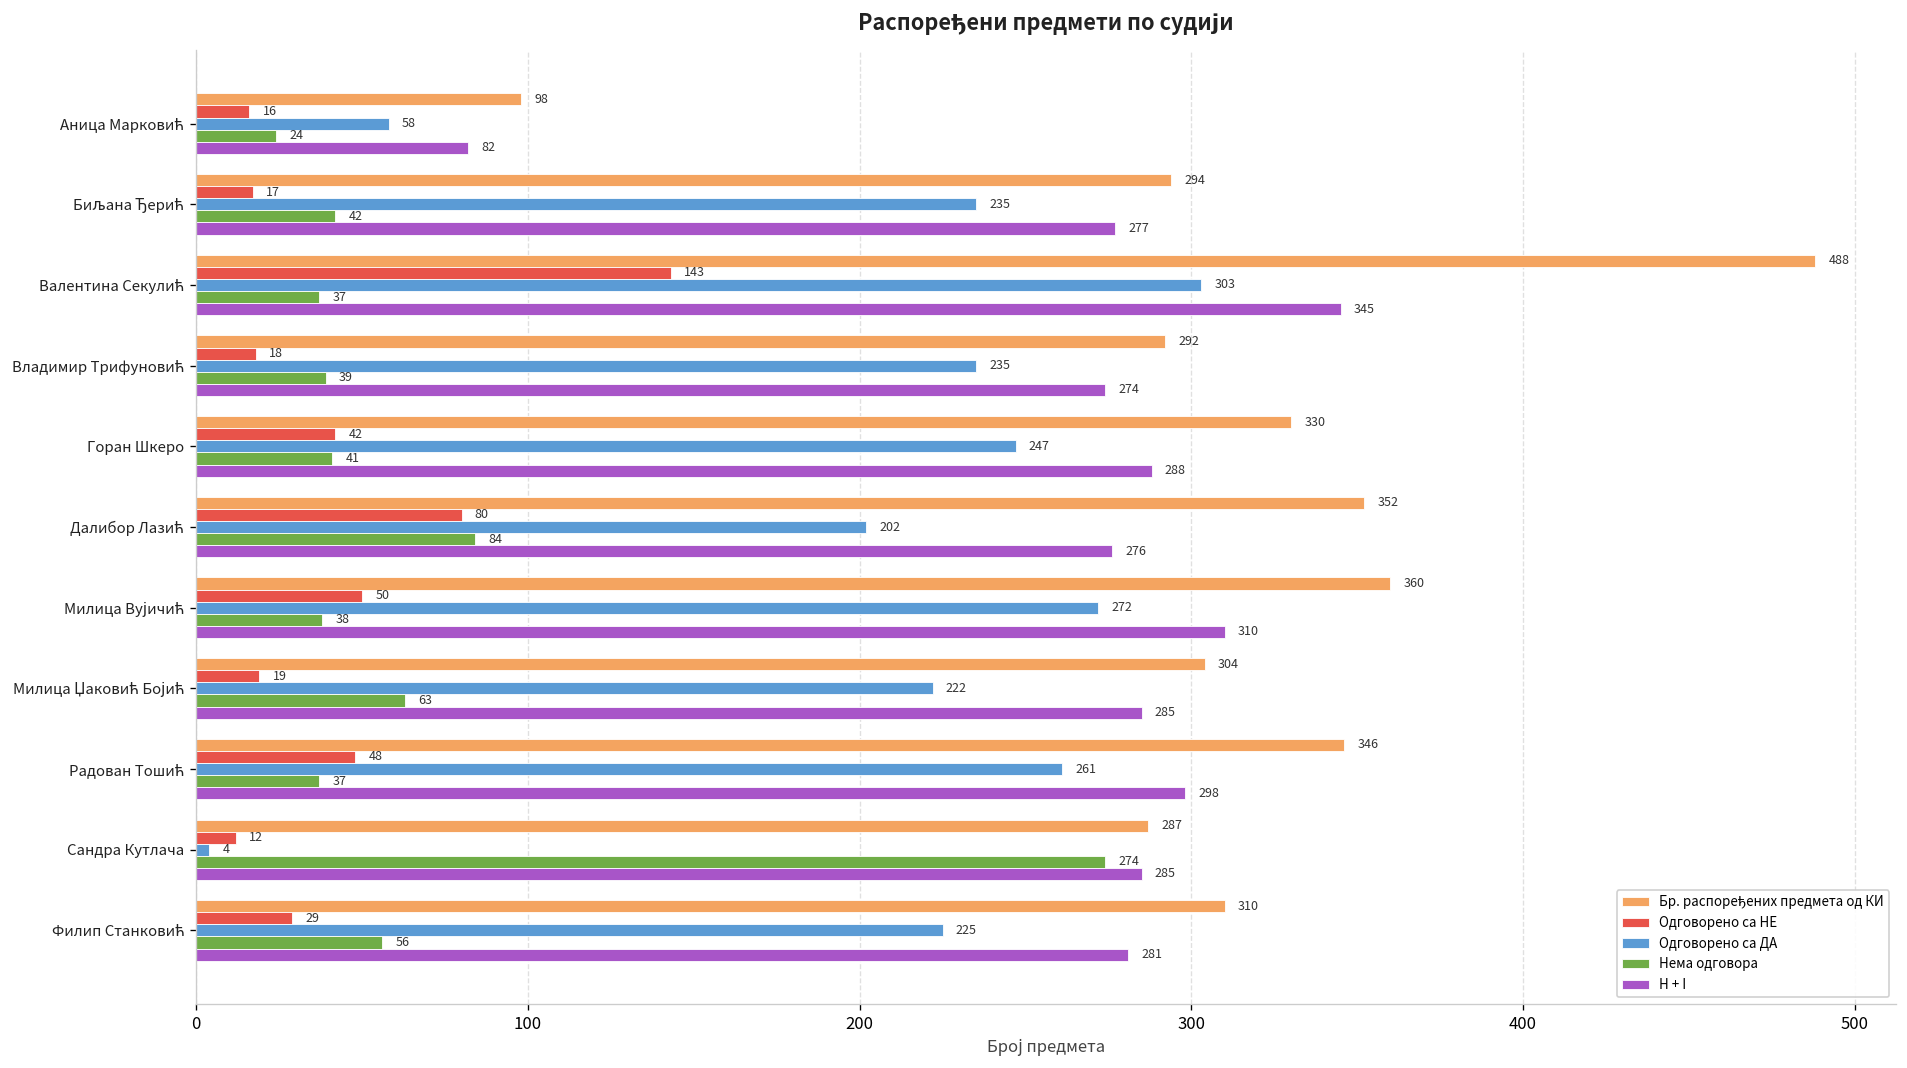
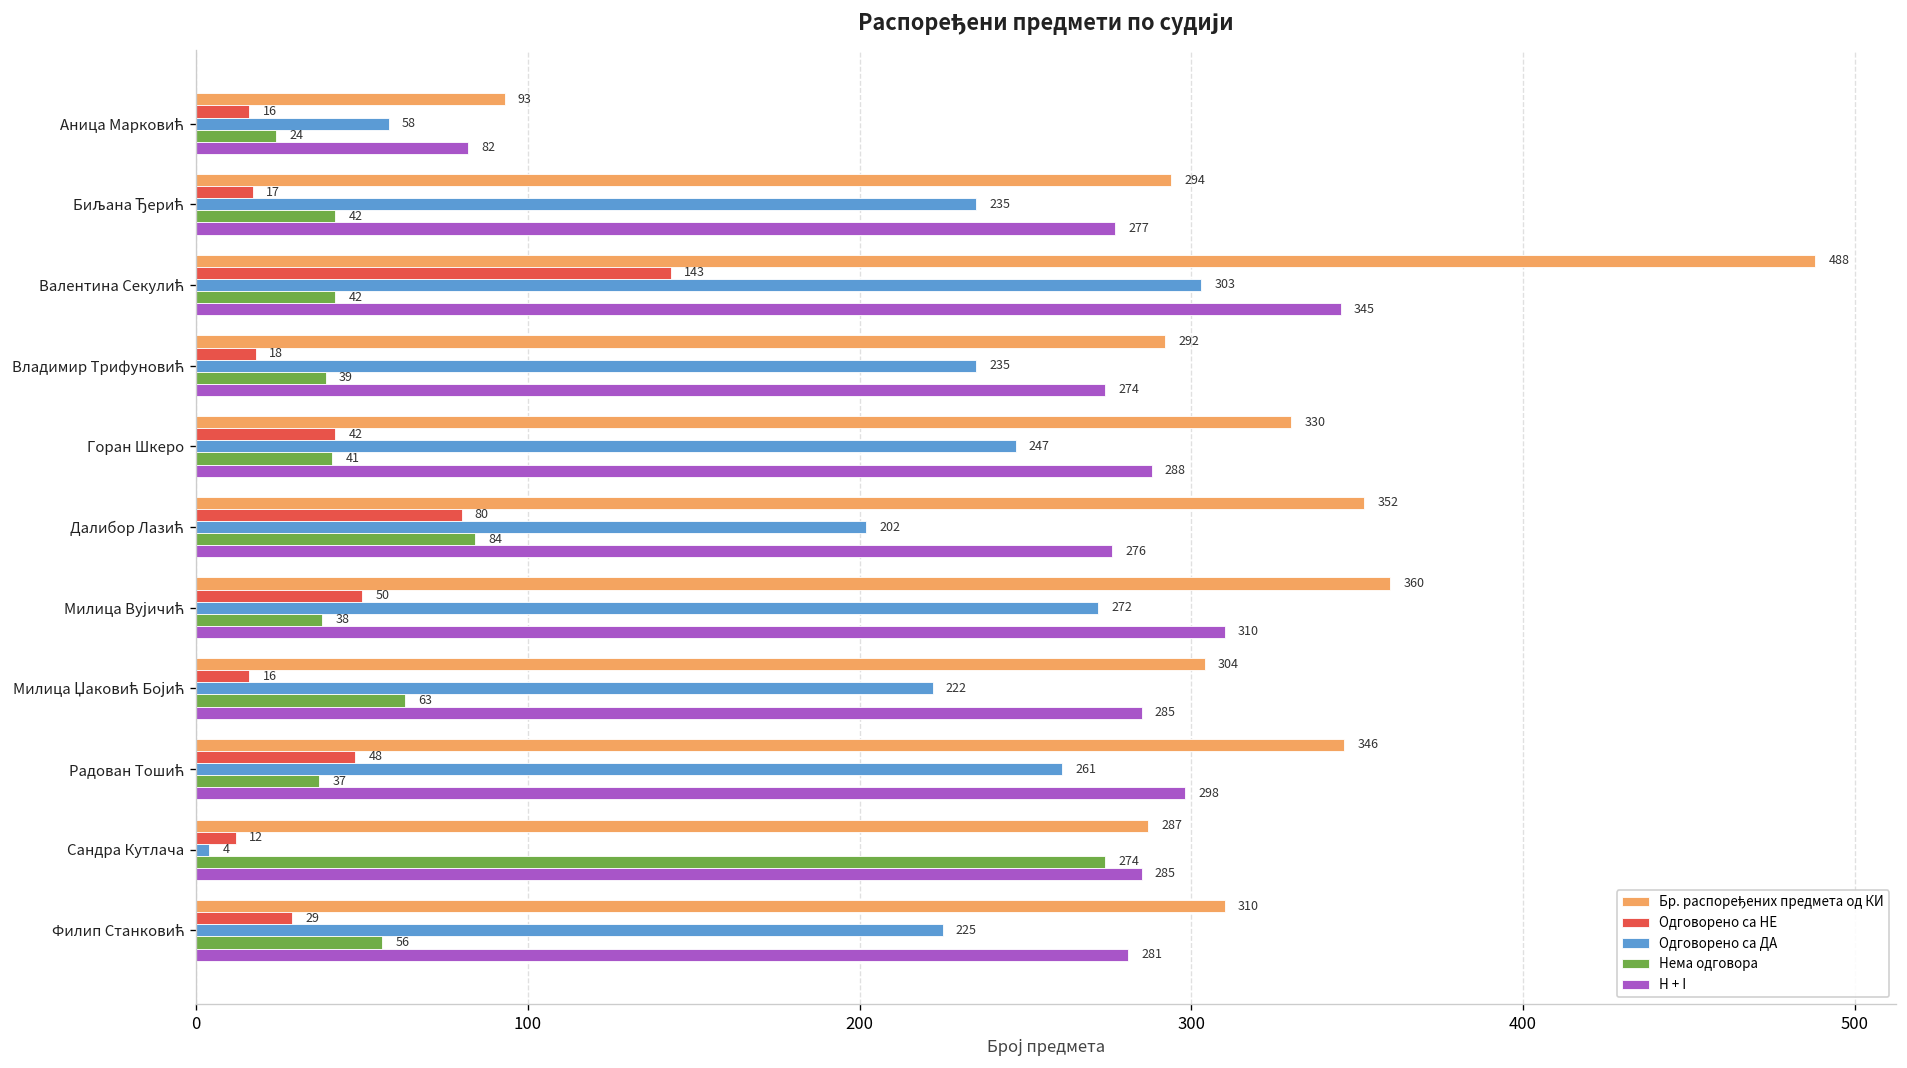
  {
    "Бр. распоређених предмета од КИ": {
-     "Аница Марковић": 98,
+     "Аница Марковић": 93,
      "Биљана Ђерић": 294,
      "Валентина Секулић": 488,
      "Владимир Трифуновић": 292,
      "Горан Шкеро": 330,
      "Далибор Лазић": 352,
      "Милица Вујичић": 360,
      "Милица Џаковић Бојић": 304,
      "Радован Тошић": 346,
      "Сандра Кутлача": 287,
      "Филип Станковић": 310
    },
    "Одговорено са НЕ": {
      "Аница Марковић": 16,
      "Биљана Ђерић": 17,
      "Валентина Секулић": 143,
      "Владимир Трифуновић": 18,
      "Горан Шкеро": 42,
      "Далибор Лазић": 80,
      "Милица Вујичић": 50,
-     "Милица Џаковић Бојић": 19,
+     "Милица Џаковић Бојић": 16,
      "Радован Тошић": 48,
      "Сандра Кутлача": 12,
      "Филип Станковић": 29
    },
    "Одговорено са ДА": {
      "Аница Марковић": 58,
      "Биљана Ђерић": 235,
      "Валентина Секулић": 303,
      "Владимир Трифуновић": 235,
      "Горан Шкеро": 247,
      "Далибор Лазић": 202,
      "Милица Вујичић": 272,
      "Милица Џаковић Бојић": 222,
      "Радован Тошић": 261,
      "Сандра Кутлача": 4,
      "Филип Станковић": 225
    },
    "Нема одговора": {
      "Аница Марковић": 24,
      "Биљана Ђерић": 42,
-     "Валентина Секулић": 37,
+     "Валентина Секулић": 42,
      "Владимир Трифуновић": 39,
      "Горан Шкеро": 41,
      "Далибор Лазић": 84,
      "Милица Вујичић": 38,
      "Милица Џаковић Бојић": 63,
      "Радован Тошић": 37,
      "Сандра Кутлача": 274,
      "Филип Станковић": 56
    },
    "H + I": {
      "Аница Марковић": 82,
      "Биљана Ђерић": 277,
      "Валентина Секулић": 345,
      "Владимир Трифуновић": 274,
      "Горан Шкеро": 288,
      "Далибор Лазић": 276,
      "Милица Вујичић": 310,
      "Милица Џаковић Бојић": 285,
      "Радован Тошић": 298,
      "Сандра Кутлача": 285,
      "Филип Станковић": 281
    }
  }
